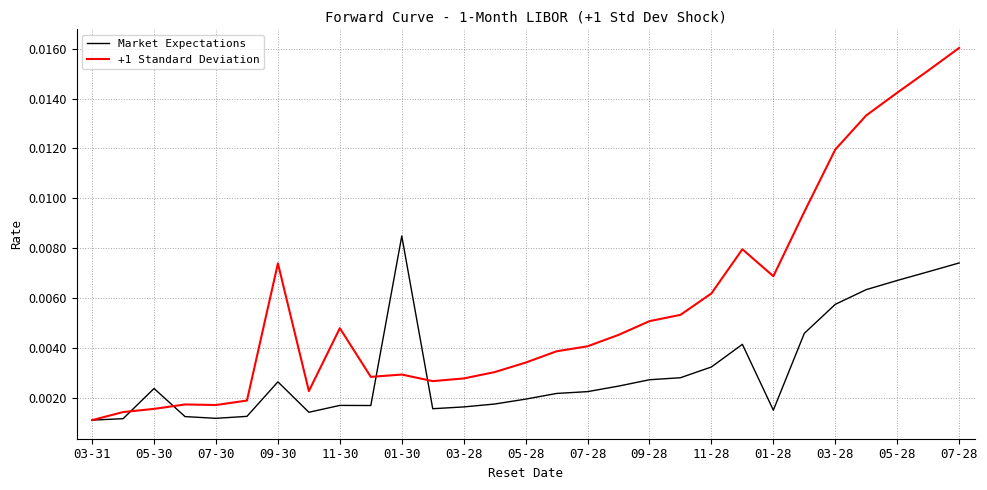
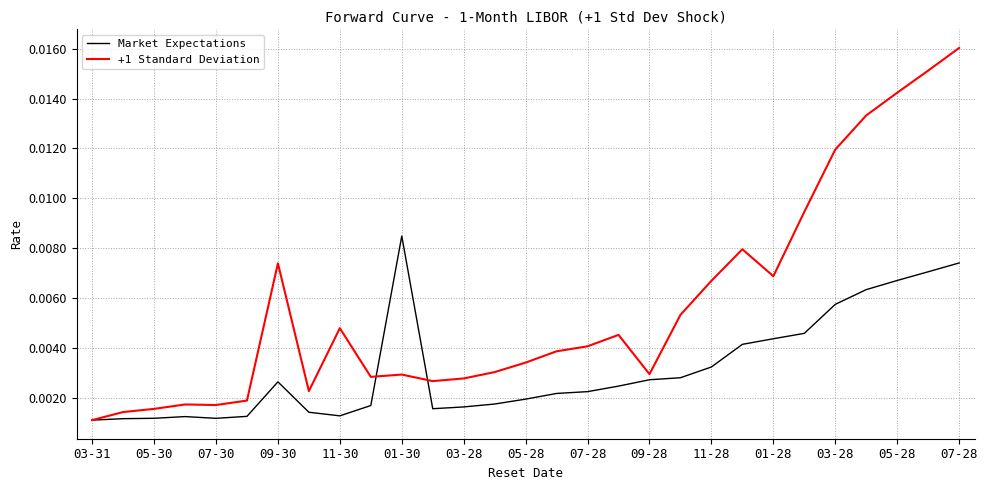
  {
    "Market Expectations": {
-     "05-30": 0.0024,
+     "05-30": 0.0012,
      "07-30": 0.0012,
      "09-30": 0.0026,
-     "11-30": 0.0017,
+     "11-30": 0.0013,
      "01-30": 0.0085,
      "09-28": 0.0027,
      "11-28": 0.0032,
-     "01-28": 0.0015
+     "01-28": 0.0044
    },
    "+1 Standard Deviation": {
      "05-30": 0.0016,
      "07-30": 0.0017,
      "09-30": 0.0074,
      "11-30": 0.0048,
      "01-30": 0.0029,
-     "09-28": 0.0051,
-     "11-28": 0.0062,
+     "09-28": 0.0030,
+     "11-28": 0.0067,
      "01-28": 0.0069
    }
  }
